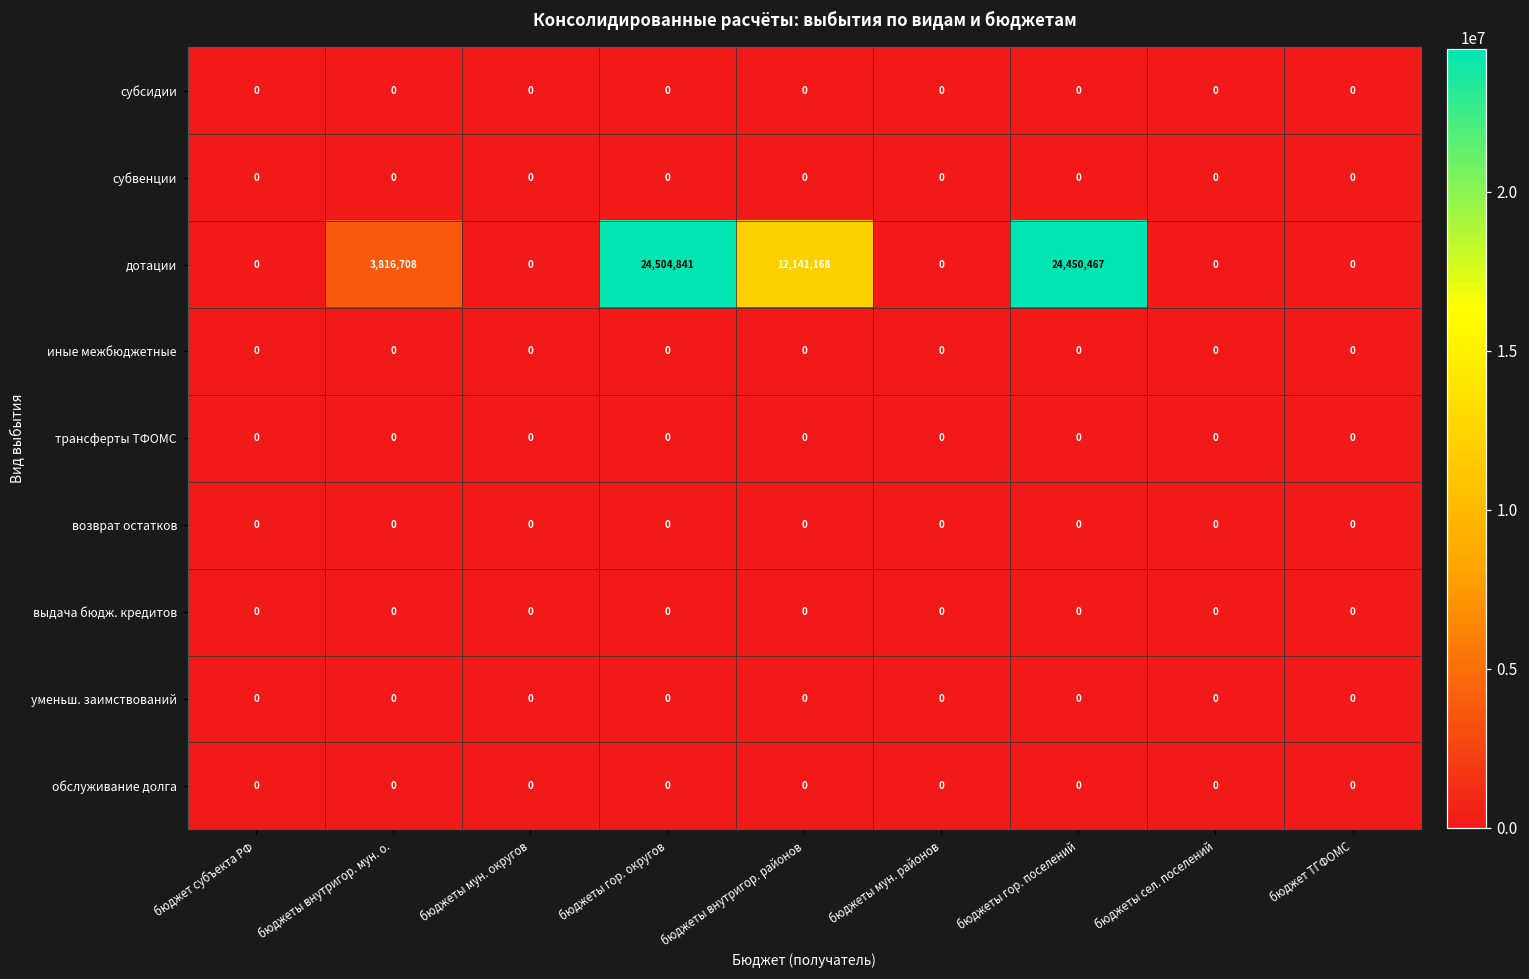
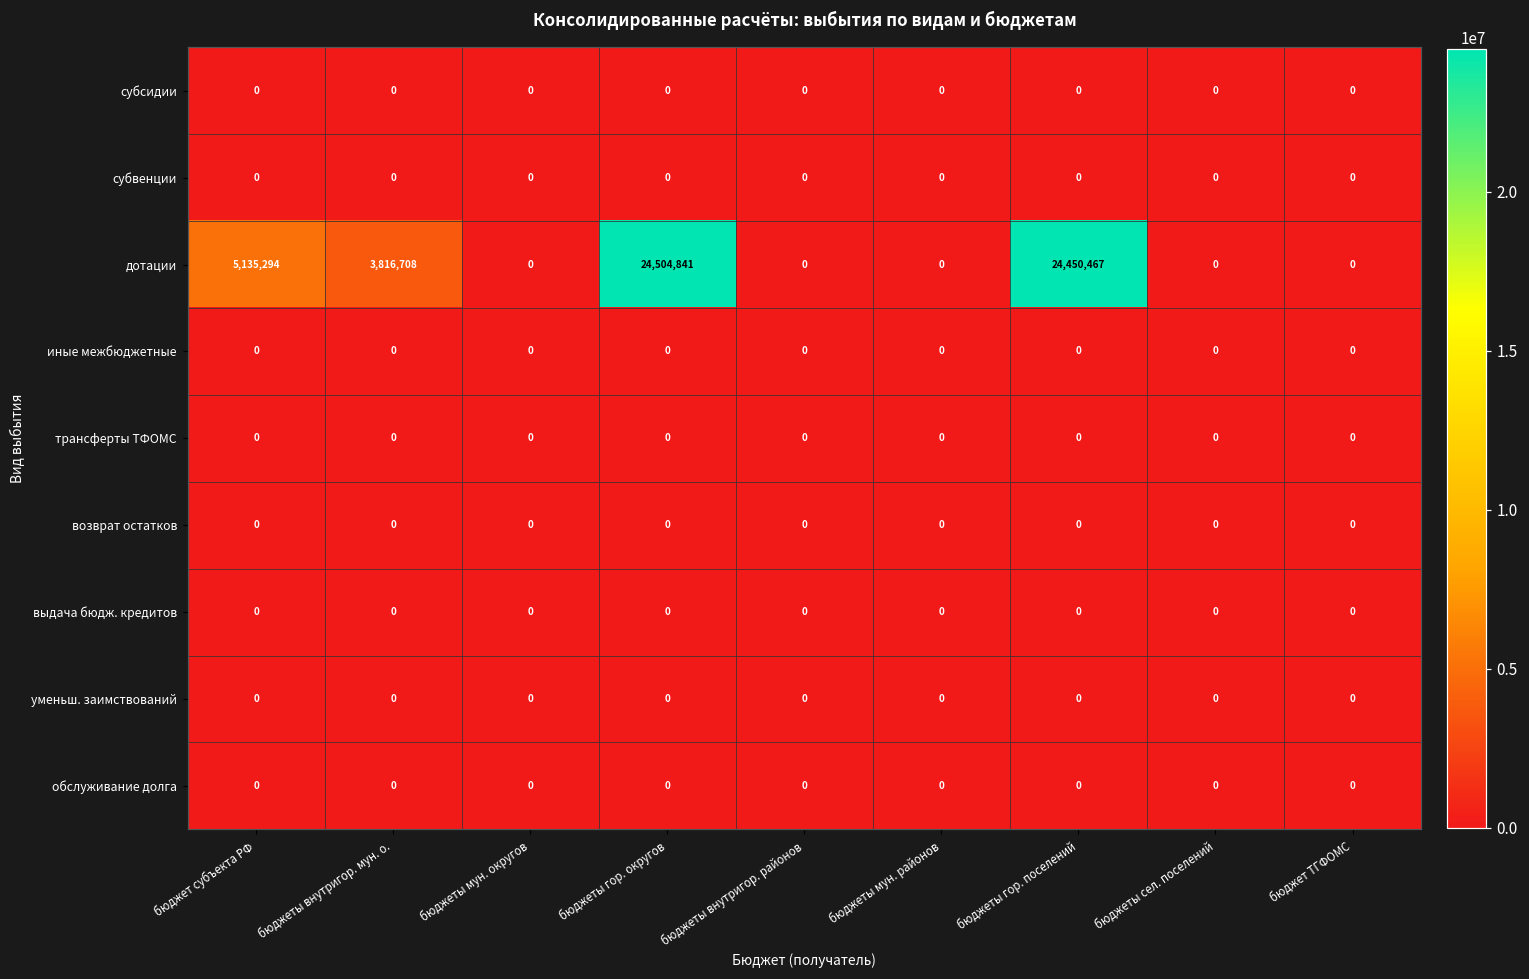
  {
    "субсидии": {
      "бюджет субъекта РФ": "0",
      "бюджеты внутригор. мун. о.": "0",
      "бюджеты мун. округов": "0",
      "бюджеты гор. округов": "0",
      "бюджеты внутригор. районов": "0",
      "бюджеты мун. районов": "0",
      "бюджеты гор. поселений": "0",
      "бюджеты сел. поселений": "0",
      "бюджет ТГФОМС": "0"
    },
    "субвенции": {
      "бюджет субъекта РФ": "0",
      "бюджеты внутригор. мун. о.": "0",
      "бюджеты мун. округов": "0",
      "бюджеты гор. округов": "0",
      "бюджеты внутригор. районов": "0",
      "бюджеты мун. районов": "0",
      "бюджеты гор. поселений": "0",
      "бюджеты сел. поселений": "0",
      "бюджет ТГФОМС": "0"
    },
    "дотации": {
-     "бюджет субъекта РФ": "0",
+     "бюджет субъекта РФ": "5,135,294",
      "бюджеты внутригор. мун. о.": "3,816,708",
      "бюджеты мун. округов": "0",
      "бюджеты гор. округов": "24,504,841",
-     "бюджеты внутригор. районов": "12,141,168",
+     "бюджеты внутригор. районов": "0",
      "бюджеты мун. районов": "0",
      "бюджеты гор. поселений": "24,450,467",
      "бюджеты сел. поселений": "0",
      "бюджет ТГФОМС": "0"
    },
    "иные межбюджетные": {
      "бюджет субъекта РФ": "0",
      "бюджеты внутригор. мун. о.": "0",
      "бюджеты мун. округов": "0",
      "бюджеты гор. округов": "0",
      "бюджеты внутригор. районов": "0",
      "бюджеты мун. районов": "0",
      "бюджеты гор. поселений": "0",
      "бюджеты сел. поселений": "0",
      "бюджет ТГФОМС": "0"
    },
    "трансферты ТФОМС": {
      "бюджет субъекта РФ": "0",
      "бюджеты внутригор. мун. о.": "0",
      "бюджеты мун. округов": "0",
      "бюджеты гор. округов": "0",
      "бюджеты внутригор. районов": "0",
      "бюджеты мун. районов": "0",
      "бюджеты гор. поселений": "0",
      "бюджеты сел. поселений": "0",
      "бюджет ТГФОМС": "0"
    },
    "возврат остатков": {
      "бюджет субъекта РФ": "0",
      "бюджеты внутригор. мун. о.": "0",
      "бюджеты мун. округов": "0",
      "бюджеты гор. округов": "0",
      "бюджеты внутригор. районов": "0",
      "бюджеты мун. районов": "0",
      "бюджеты гор. поселений": "0",
      "бюджеты сел. поселений": "0",
      "бюджет ТГФОМС": "0"
    },
    "выдача бюдж. кредитов": {
      "бюджет субъекта РФ": "0",
      "бюджеты внутригор. мун. о.": "0",
      "бюджеты мун. округов": "0",
      "бюджеты гор. округов": "0",
      "бюджеты внутригор. районов": "0",
      "бюджеты мун. районов": "0",
      "бюджеты гор. поселений": "0",
      "бюджеты сел. поселений": "0",
      "бюджет ТГФОМС": "0"
    },
    "уменьш. заимствований": {
      "бюджет субъекта РФ": "0",
      "бюджеты внутригор. мун. о.": "0",
      "бюджеты мун. округов": "0",
      "бюджеты гор. округов": "0",
      "бюджеты внутригор. районов": "0",
      "бюджеты мун. районов": "0",
      "бюджеты гор. поселений": "0",
      "бюджеты сел. поселений": "0",
      "бюджет ТГФОМС": "0"
    },
    "обслуживание долга": {
      "бюджет субъекта РФ": "0",
      "бюджеты внутригор. мун. о.": "0",
      "бюджеты мун. округов": "0",
      "бюджеты гор. округов": "0",
      "бюджеты внутригор. районов": "0",
      "бюджеты мун. районов": "0",
      "бюджеты гор. поселений": "0",
      "бюджеты сел. поселений": "0",
      "бюджет ТГФОМС": "0"
    }
  }
